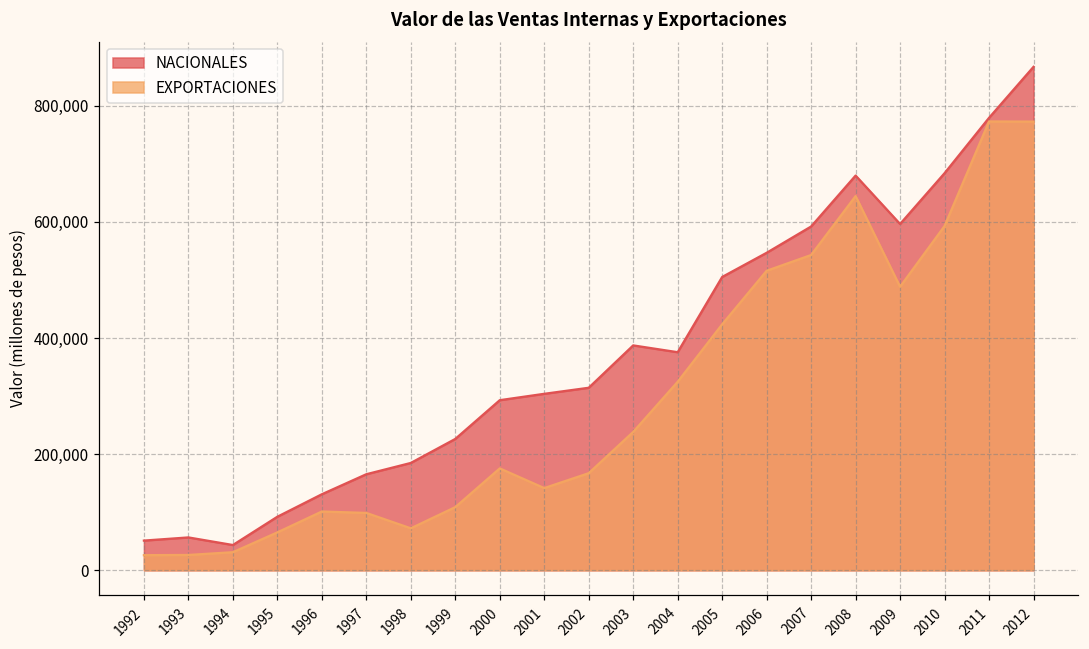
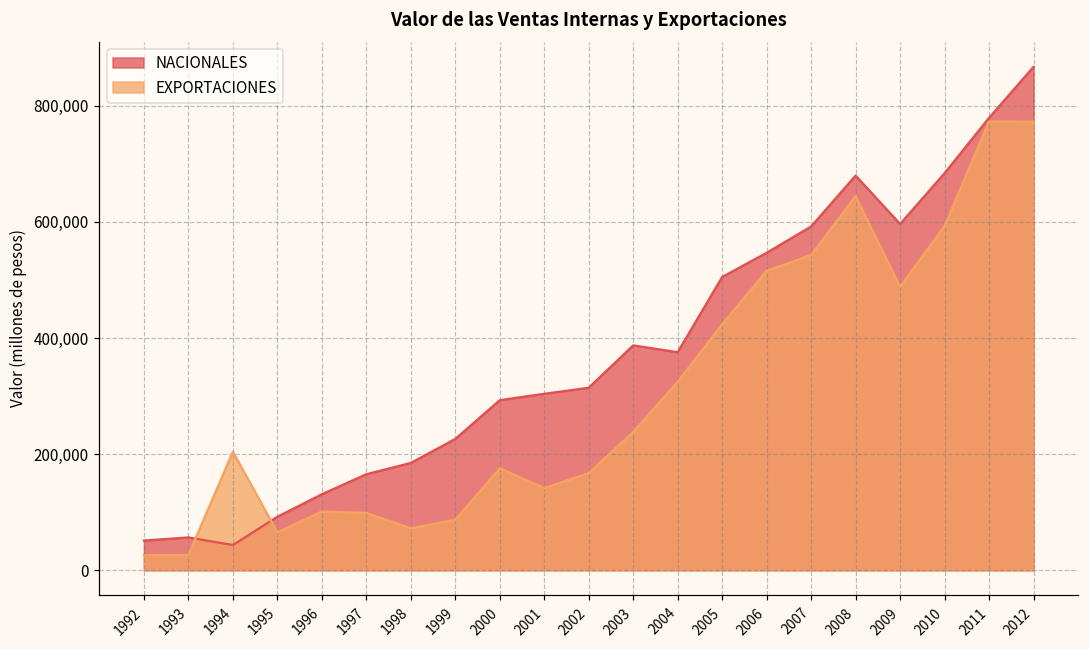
  {
    "NACIONALES": {
      "1992": "50,000",
      "1993": "60,000",
      "1994": "40,000",
      "1995": "90,000",
      "1996": "130,000",
      "1997": "170,000",
      "1998": "180,000",
      "1999": "230,000",
      "2000": "290,000",
      "2001": "300,000",
      "2002": "310,000",
      "2003": "390,000",
      "2004": "380,000",
      "2005": "510,000",
      "2006": "550,000",
      "2007": "590,000",
      "2008": "680,000",
      "2009": "600,000",
      "2010": "680,000",
      "2011": "780,000",
      "2012": "870,000"
    },
    "EXPORTACIONES": {
      "1992": "30,000",
      "1993": "30,000",
-     "1994": "30,000",
+     "1994": "200,000",
      "1995": "70,000",
      "1996": "100,000",
      "1997": "100,000",
      "1998": "70,000",
-     "1999": "110,000",
+     "1999": "90,000",
      "2000": "180,000",
      "2001": "140,000",
      "2002": "170,000",
      "2003": "240,000",
      "2004": "320,000",
      "2005": "420,000",
      "2006": "520,000",
      "2007": "540,000",
      "2008": "640,000",
      "2009": "490,000",
      "2010": "590,000",
      "2011": "770,000",
      "2012": "770,000"
    }
  }
